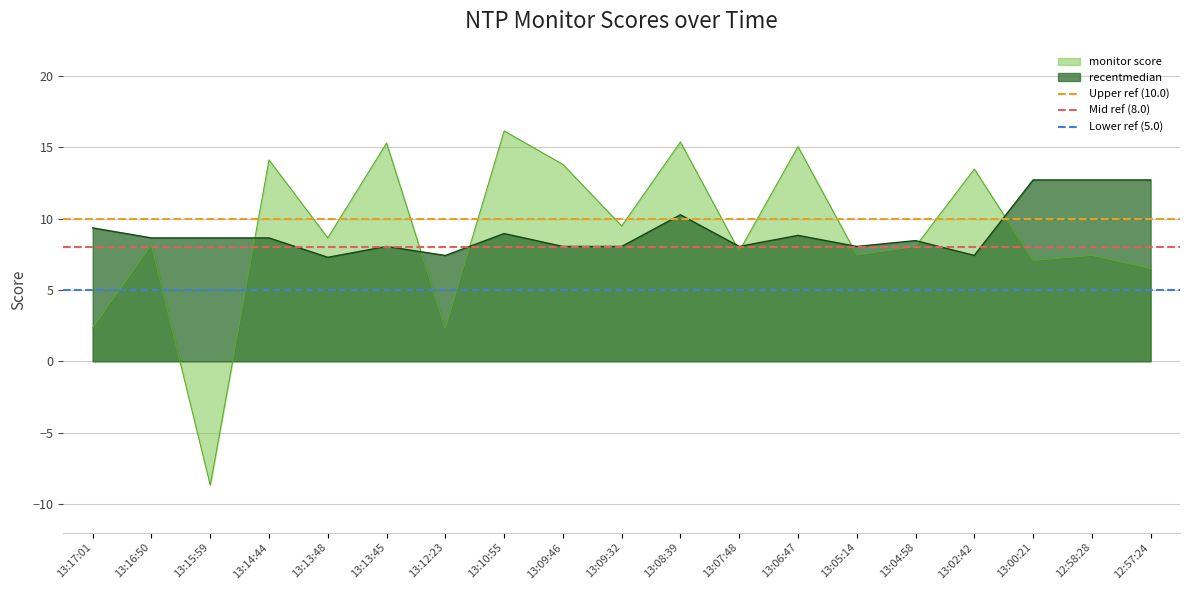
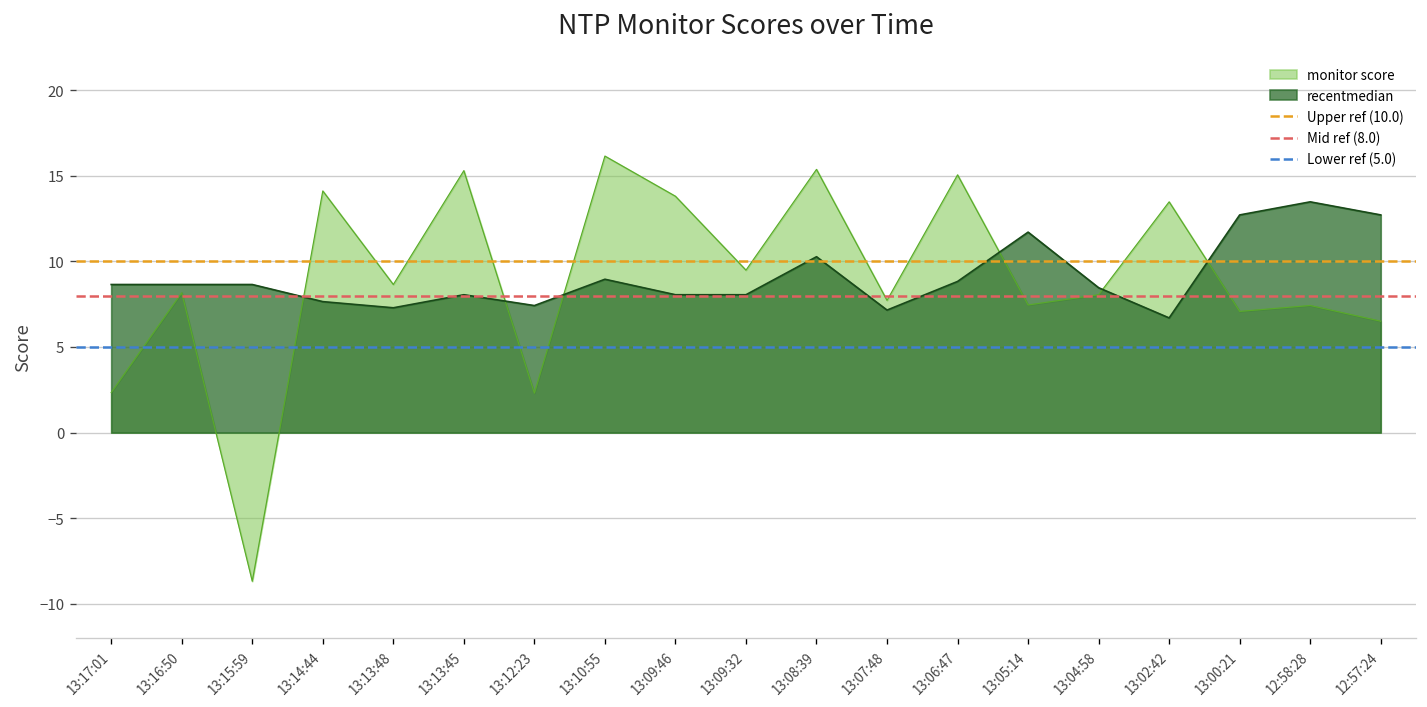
  {
    "recentmedian": {
-     "13:17:01": 9.4,
+     "13:17:01": 8.6,
      "13:16:50": 8.6,
      "13:15:59": 8.6,
-     "13:14:44": 8.6,
+     "13:14:44": 7.6,
      "13:13:48": 7.3,
      "13:13:45": 8.1,
      "13:12:23": 7.4,
      "13:10:55": 9.0,
      "13:09:46": 8.1,
      "13:09:32": 8.1,
      "13:08:39": 10.3,
-     "13:07:48": 8.1,
+     "13:07:48": 7.2,
      "13:06:47": 8.8,
-     "13:05:14": 8.1,
+     "13:05:14": 11.7,
      "13:04:58": 8.5,
-     "13:02:42": 7.4,
+     "13:02:42": 6.7,
      "13:00:21": 12.7,
-     "12:58:28": 12.7,
+     "12:58:28": 13.5,
      "12:57:24": 12.7
    }
  }
